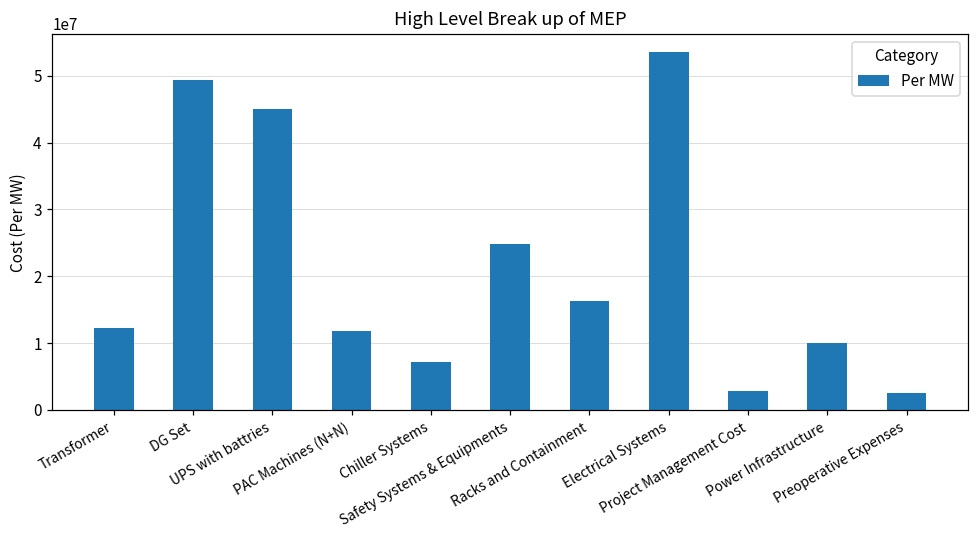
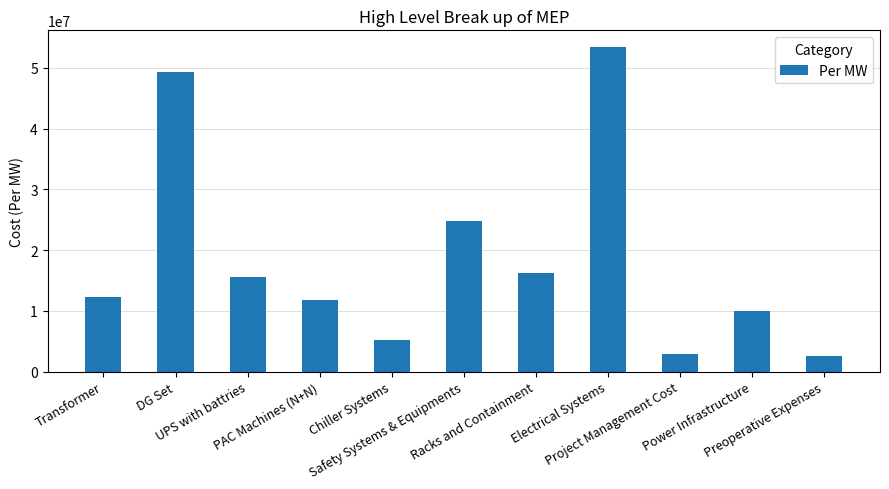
  {
    "Transformer": 12000000,
    "DG Set": 49000000,
-   "UPS with battries": 45000000,
+   "UPS with battries": 16000000,
    "PAC Machines (N+N)": 12000000,
-   "Chiller Systems": 7000000,
+   "Chiller Systems": 5000000,
    "Safety Systems & Equipments": 25000000,
    "Racks and Containment": 16000000,
    "Electrical Systems": 54000000,
    "Project Management Cost": 3000000,
    "Power Infrastructure": 10000000,
    "Preoperative Expenses": 3000000
  }
